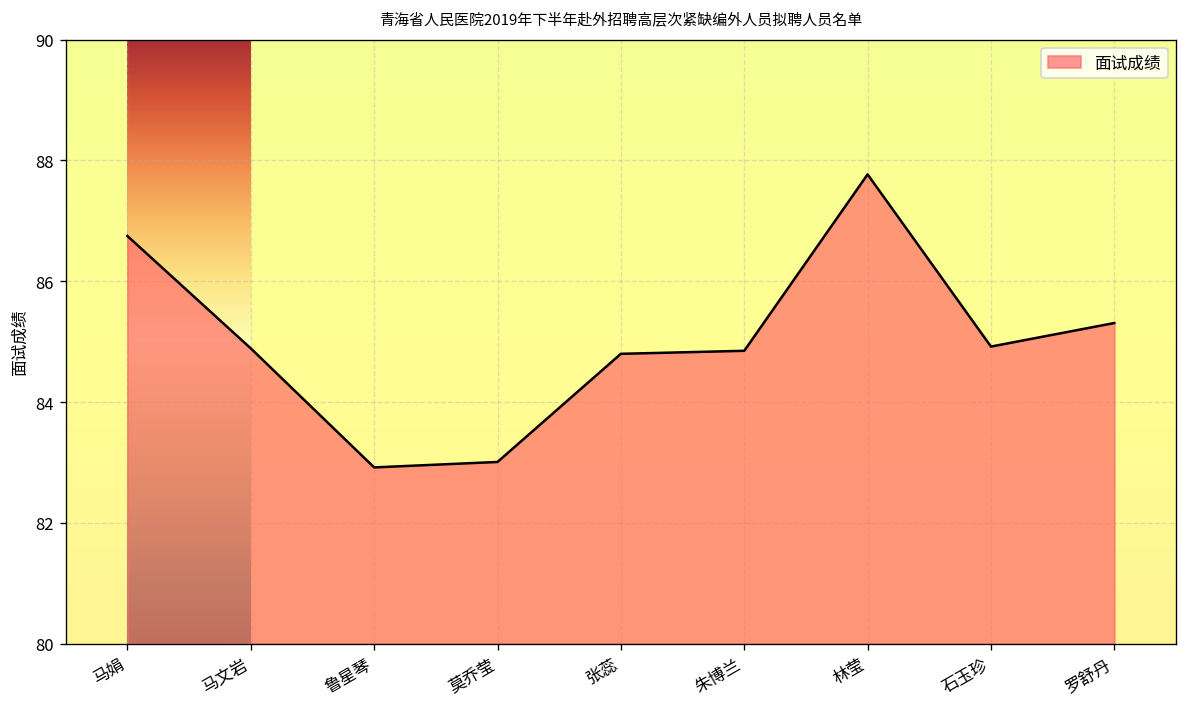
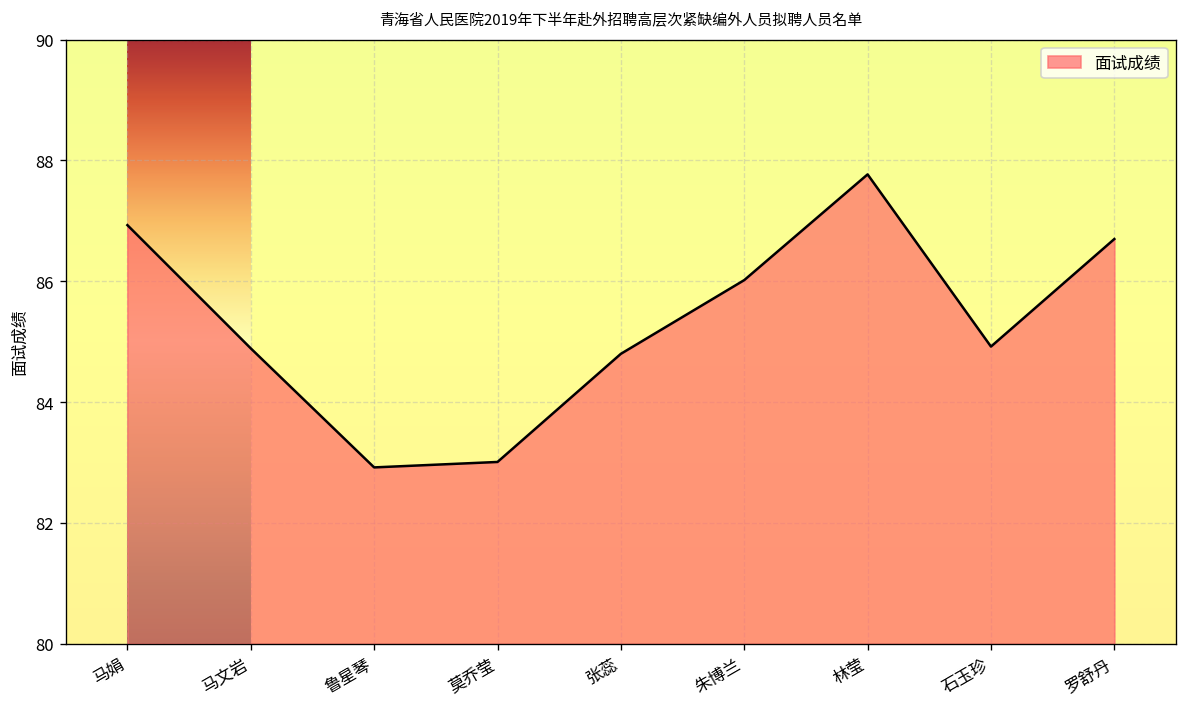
  {
-   "马娟": 86.8,
+   "马娟": 86.9,
    "马文岩": 84.9,
    "鲁星琴": 82.9,
    "莫乔莹": 83.0,
    "张蕊": 84.8,
-   "朱博兰": 84.9,
+   "朱博兰": 86.0,
    "林莹": 87.8,
    "石玉珍": 84.9,
-   "罗舒丹": 85.3
+   "罗舒丹": 86.7
  }
